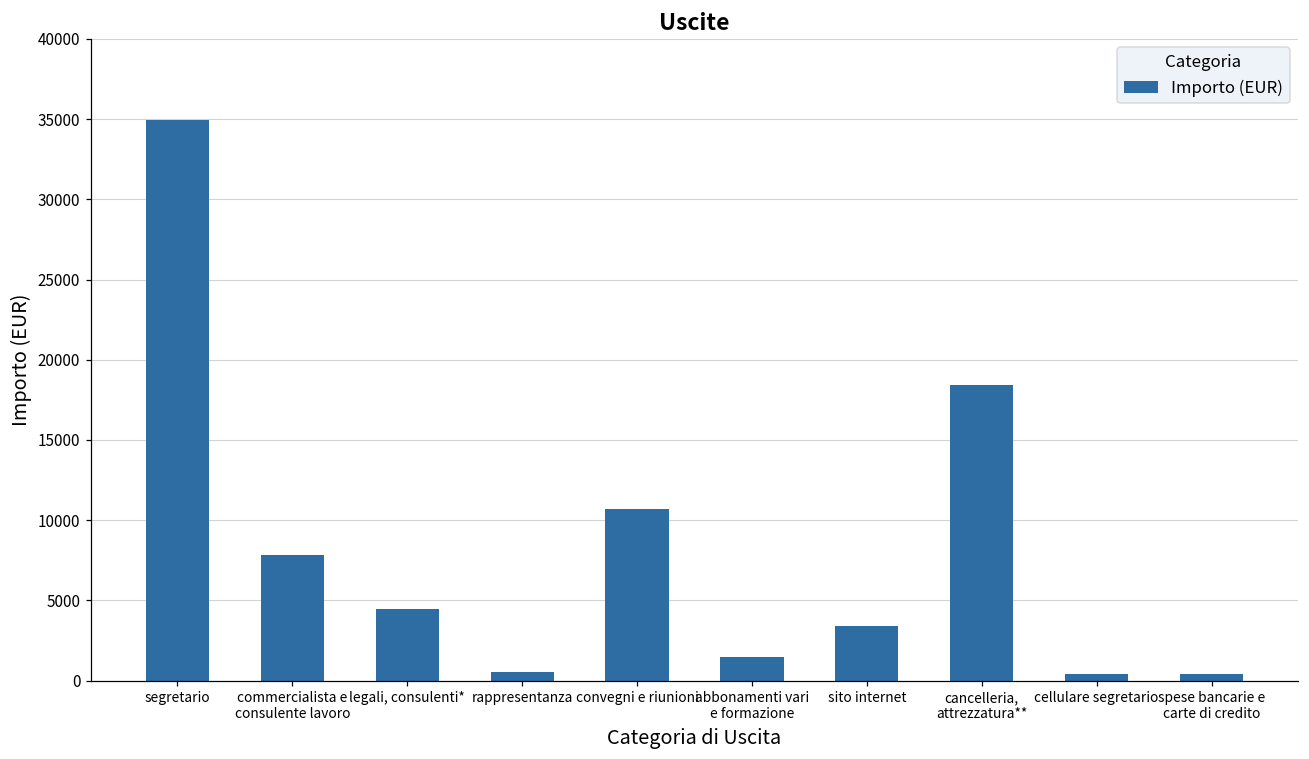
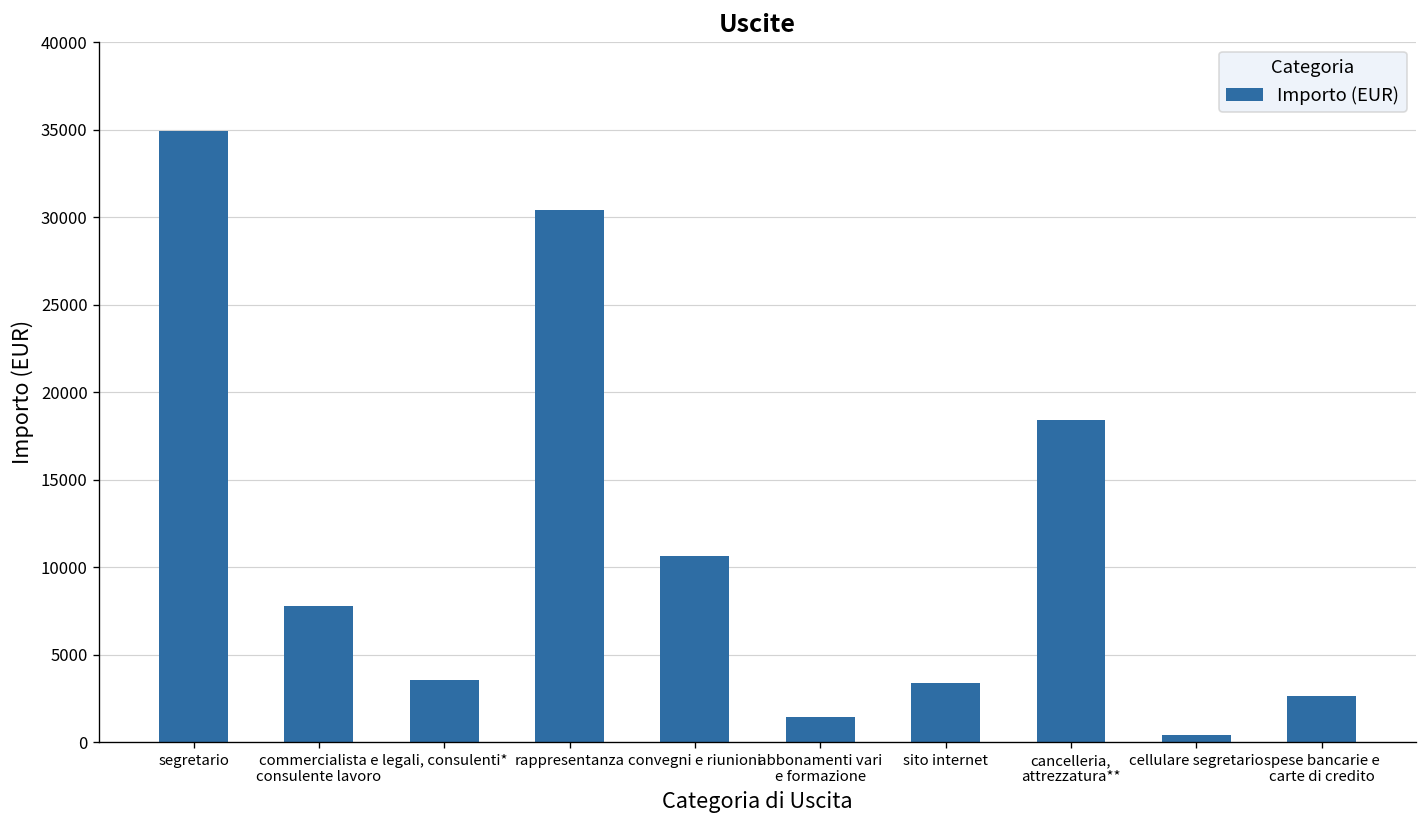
  {
    "segretario": 34900,
    "commercialista e consulente lavoro": 7800,
-   "legali, consulenti*": 4400,
-   "rappresentanza": 500,
+   "legali, consulenti*": 3600,
+   "rappresentanza": 30400,
    "convegni e riunioni": 10700,
    "abbonamenti vari e formazione": 1500,
    "sito internet": 3400,
    "cancelleria, attrezzatura**": 18400,
    "cellulare segretario": 400,
-   "spese bancarie e carte di credito": 400
+   "spese bancarie e carte di credito": 2700
  }
